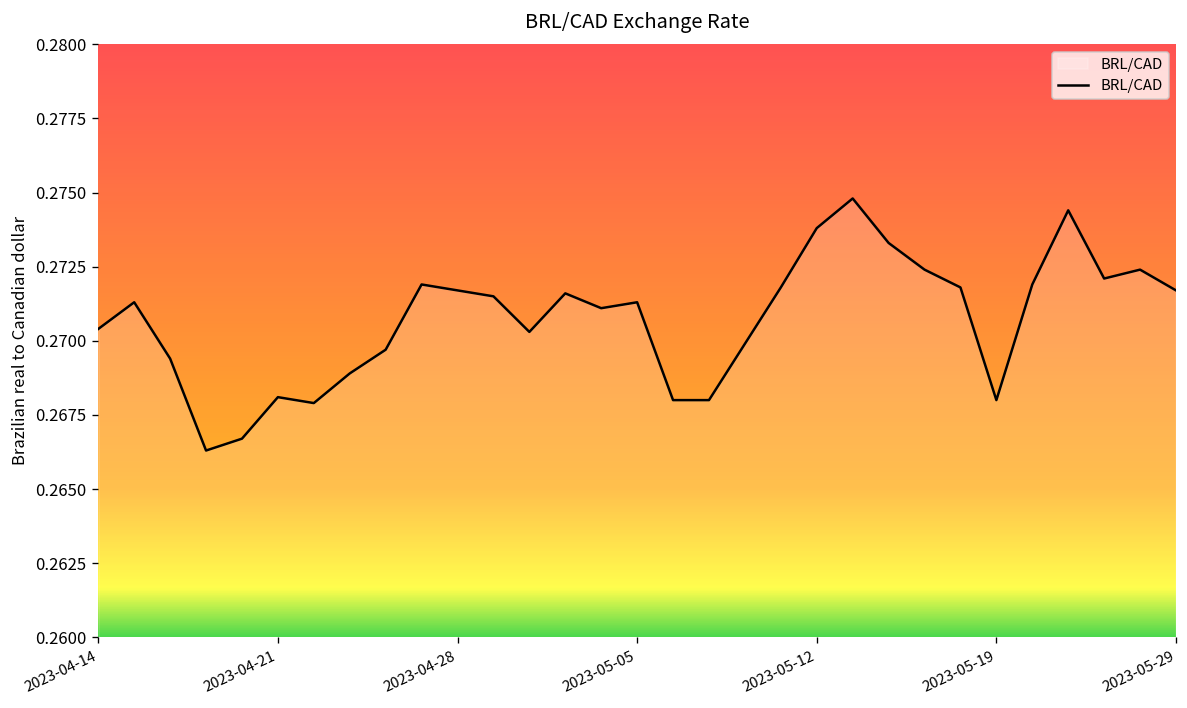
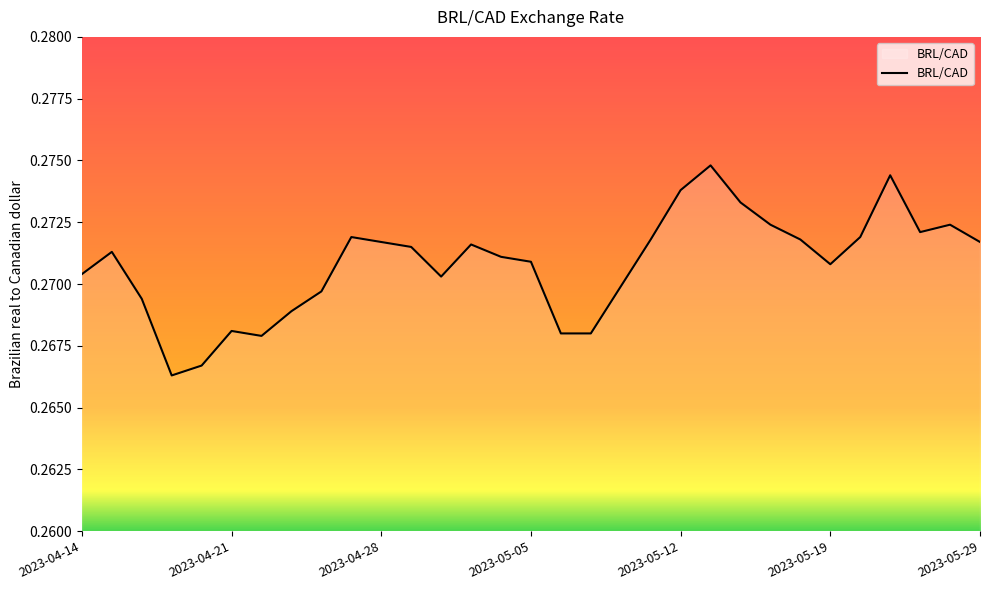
  {
    "2023-04-14": 0.2704,
    "2023-04-21": 0.2681,
    "2023-04-28": 0.2717,
-   "2023-05-05": 0.2713,
+   "2023-05-05": 0.2709,
    "2023-05-12": 0.2738,
-   "2023-05-19": 0.2680,
+   "2023-05-19": 0.2708,
    "2023-05-29": 0.2717
  }
